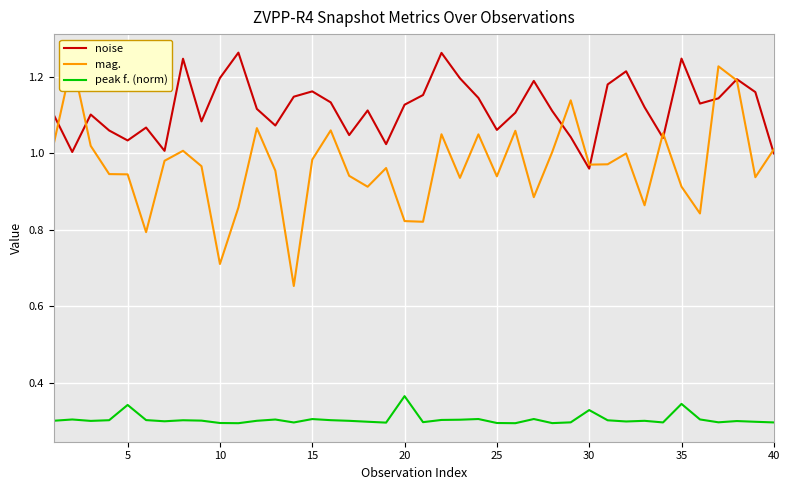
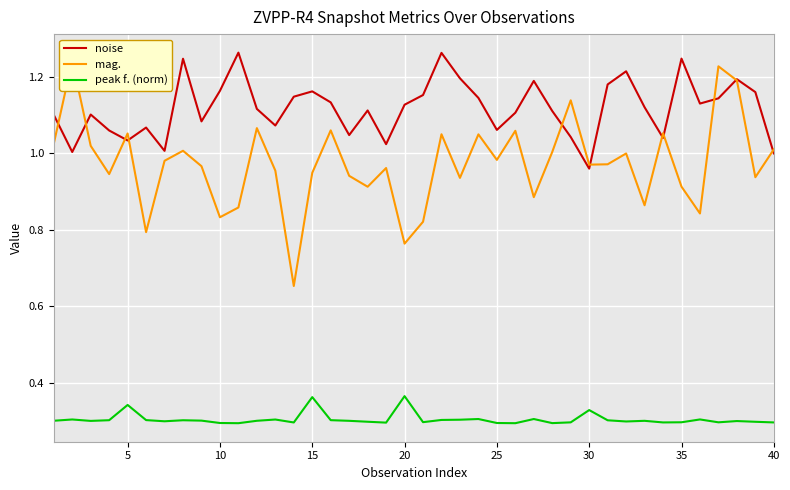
  {
    "noise": {
      "5": 1.03,
-     "10": 1.20,
+     "10": 1.16,
      "15": 1.16,
      "20": 1.13,
      "25": 1.06,
      "30": 0.96,
      "35": 1.25,
      "40": 1.00
    },
    "mag.": {
-     "5": 0.95,
-     "10": 0.71,
-     "15": 0.98,
-     "20": 0.82,
-     "25": 0.94,
+     "5": 1.05,
+     "10": 0.83,
+     "15": 0.95,
+     "20": 0.76,
+     "25": 0.98,
      "30": 0.97,
      "35": 0.91,
      "40": 1.01
    },
    "peak f. (norm)": {
      "5": 0.34,
      "10": 0.30,
-     "15": 0.31,
+     "15": 0.36,
      "20": 0.37,
      "25": 0.30,
      "30": 0.33,
-     "35": 0.35,
+     "35": 0.30,
      "40": 0.30
    }
  }
